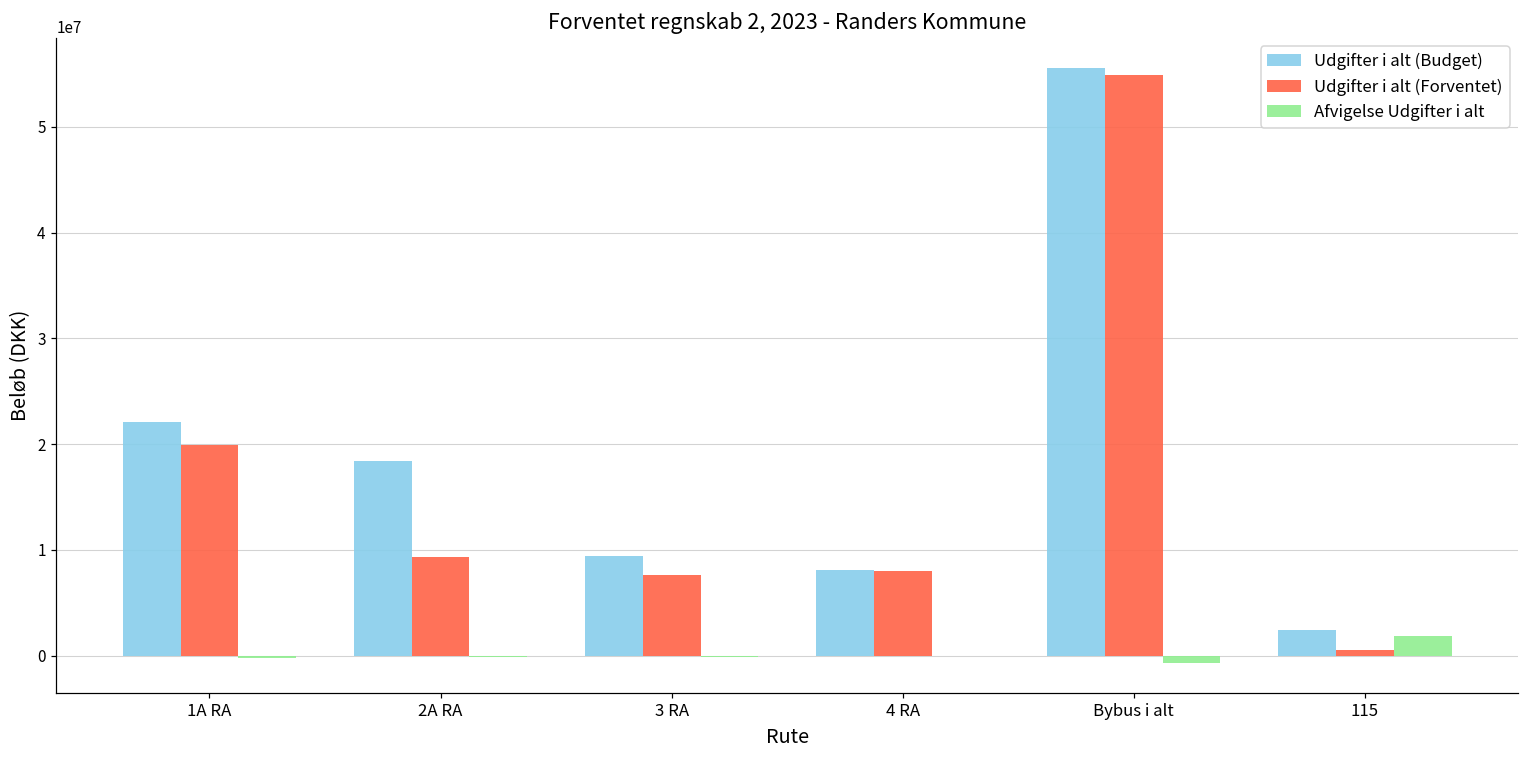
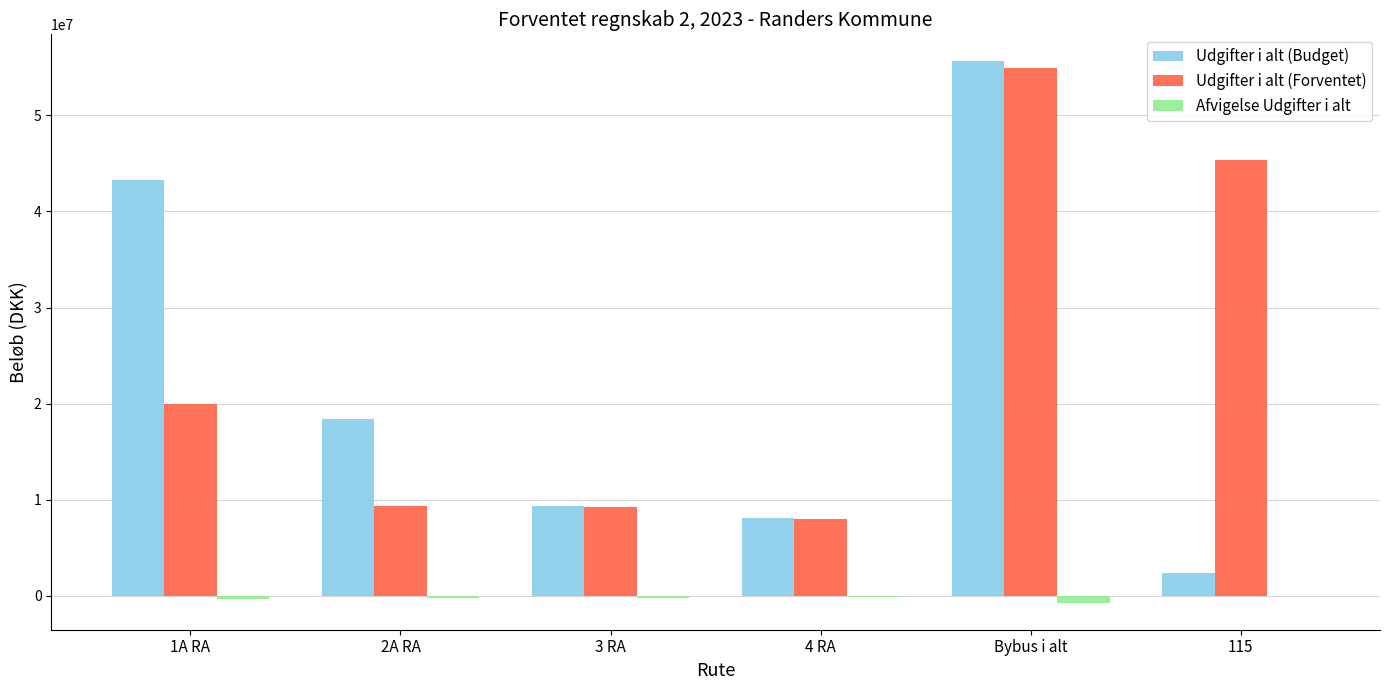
  {
    "Udgifter i alt (Budget)": {
-     "1A RA": 22000000,
+     "1A RA": 43000000,
      "2A RA": 18000000,
      "3 RA": 9000000,
      "4 RA": 8000000,
      "Bybus i alt": 56000000,
      "115": 2000000
    },
    "Udgifter i alt (Forventet)": {
      "1A RA": 20000000,
      "2A RA": 9000000,
-     "3 RA": 8000000,
+     "3 RA": 9000000,
      "4 RA": 8000000,
      "Bybus i alt": 55000000,
-     "115": 1000000
+     "115": 45000000
    },
    "Afvigelse Udgifter i alt": {
      "1A RA": 0,
      "Bybus i alt": -1000000,
-     "115": 2000000
+     "115": 0
    }
  }
